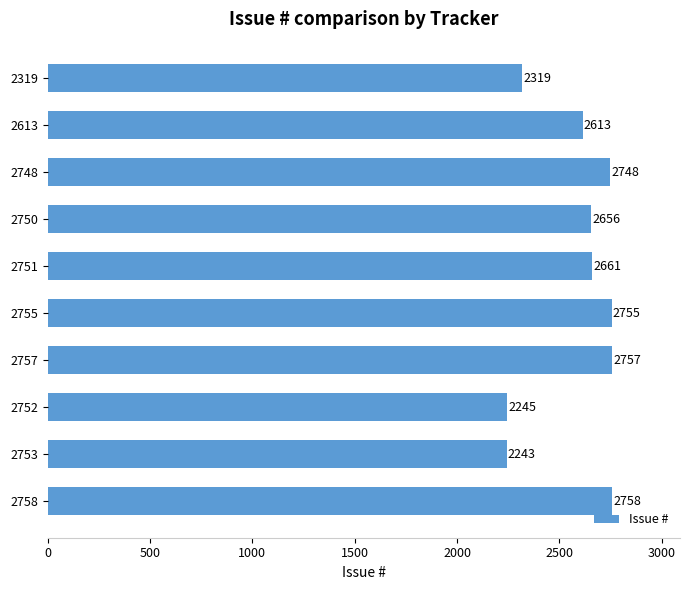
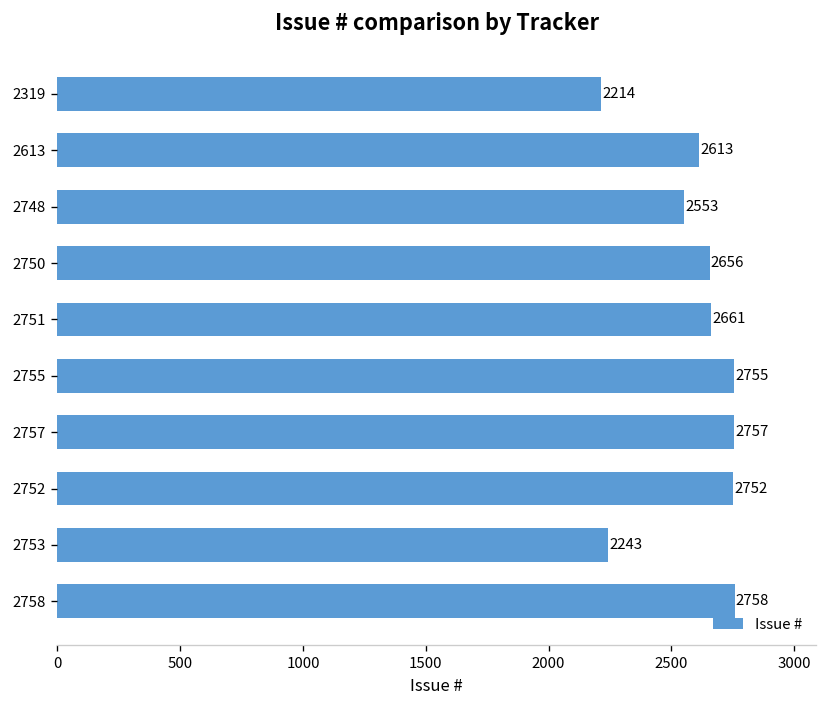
  {
-   "2319": 2319,
+   "2319": 2214,
    "2613": 2613,
-   "2748": 2748,
+   "2748": 2553,
    "2750": 2656,
    "2751": 2661,
    "2755": 2755,
    "2757": 2757,
-   "2752": 2245,
+   "2752": 2752,
    "2753": 2243,
    "2758": 2758
  }
